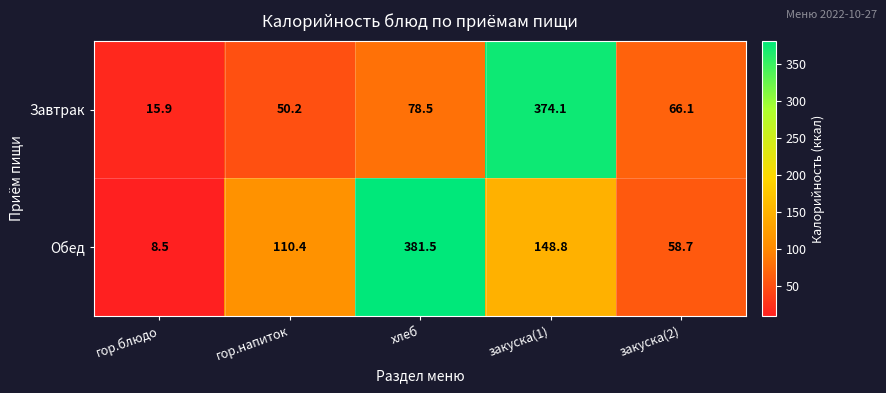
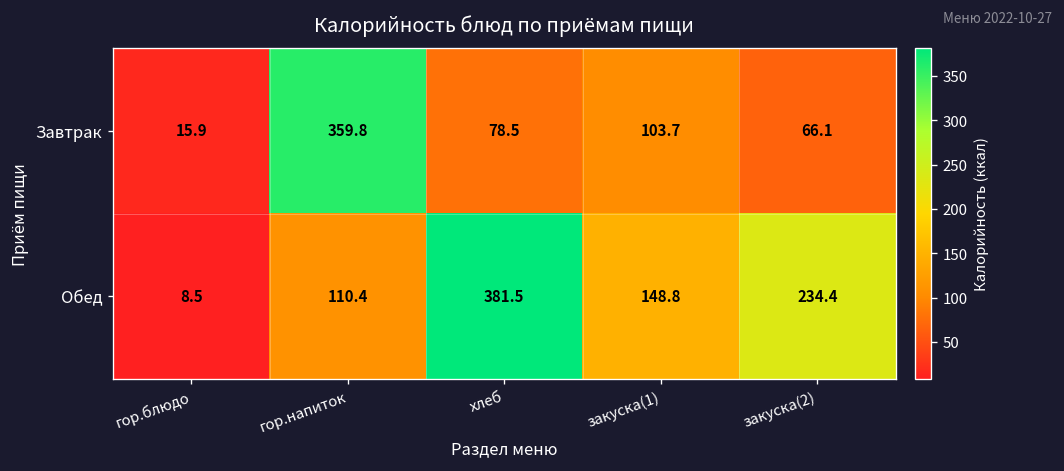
  {
    "Завтрак": {
      "гор.блюдо": 15.9,
-     "гор.напиток": 50.2,
+     "гор.напиток": 359.8,
      "хлеб": 78.5,
-     "закуска(1)": 374.1,
+     "закуска(1)": 103.7,
      "закуска(2)": 66.1
    },
    "Обед": {
      "гор.блюдо": 8.5,
      "гор.напиток": 110.4,
      "хлеб": 381.5,
      "закуска(1)": 148.8,
-     "закуска(2)": 58.7
+     "закуска(2)": 234.4
    }
  }
